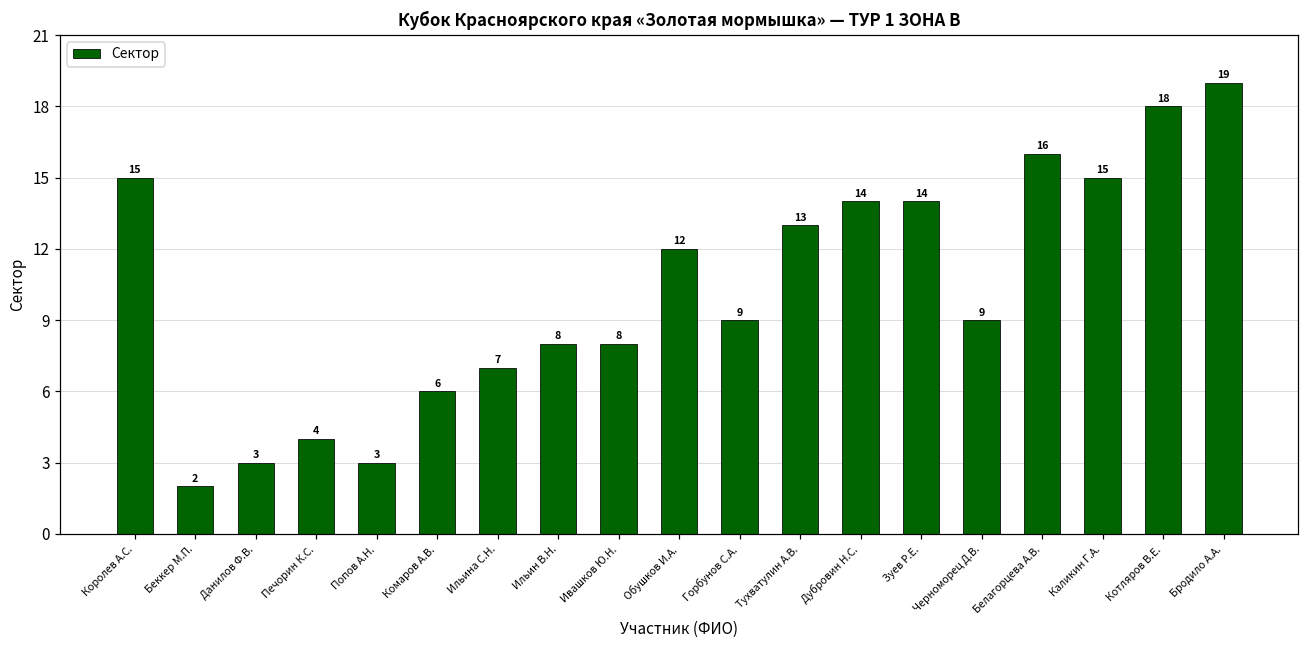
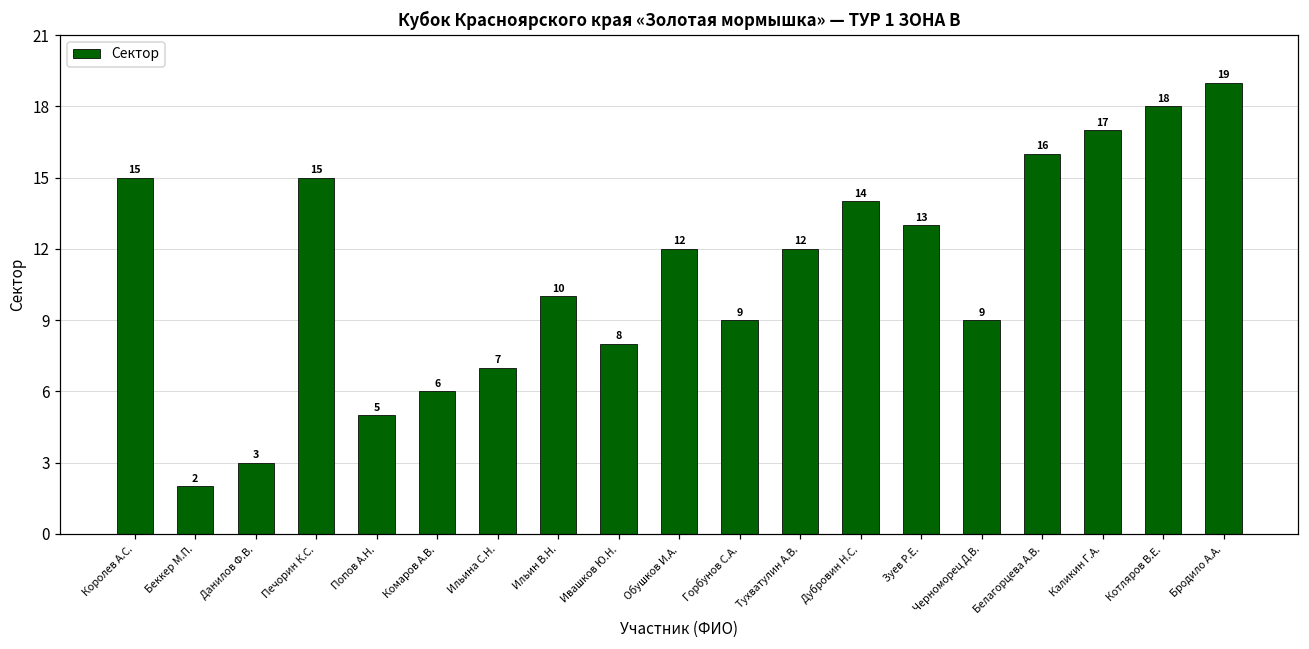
  {
    "Королев А.С.": 15,
    "Беккер М.П.": 2,
    "Данилов Ф.В.": 3,
-   "Печорин К.С.": 4,
-   "Попов А.Н.": 3,
+   "Печорин К.С.": 15,
+   "Попов А.Н.": 5,
    "Комаров А.В.": 6,
    "Ильина С.Н.": 7,
-   "Ильин В.Н.": 8,
+   "Ильин В.Н.": 10,
    "Ивашков Ю.Н.": 8,
    "Обушков И.А.": 12,
    "Горбунов С.А.": 9,
-   "Тухватулин А.В.": 13,
+   "Тухватулин А.В.": 12,
    "Дубровин Н.С.": 14,
-   "Зуев Р.Е.": 14,
+   "Зуев Р.Е.": 13,
    "Черноморец Д.В.": 9,
    "Белагорцева А.В.": 16,
-   "Каликин Г.А.": 15,
+   "Каликин Г.А.": 17,
    "Котляров В.Е.": 18,
    "Бродило А.А.": 19
  }
